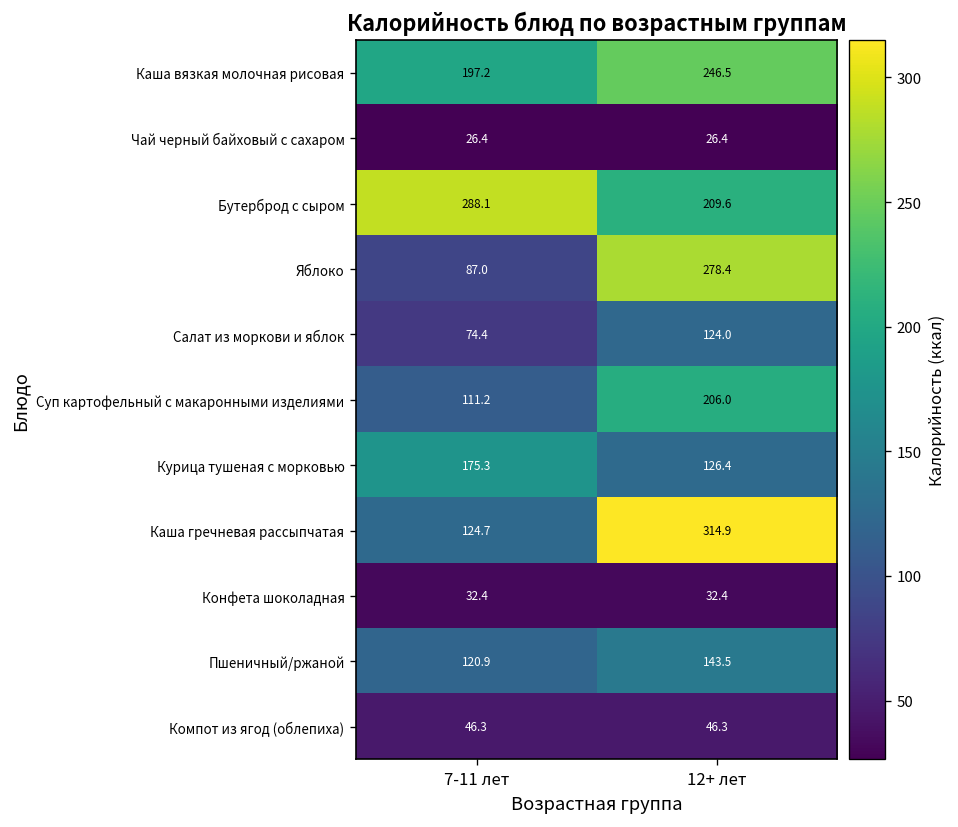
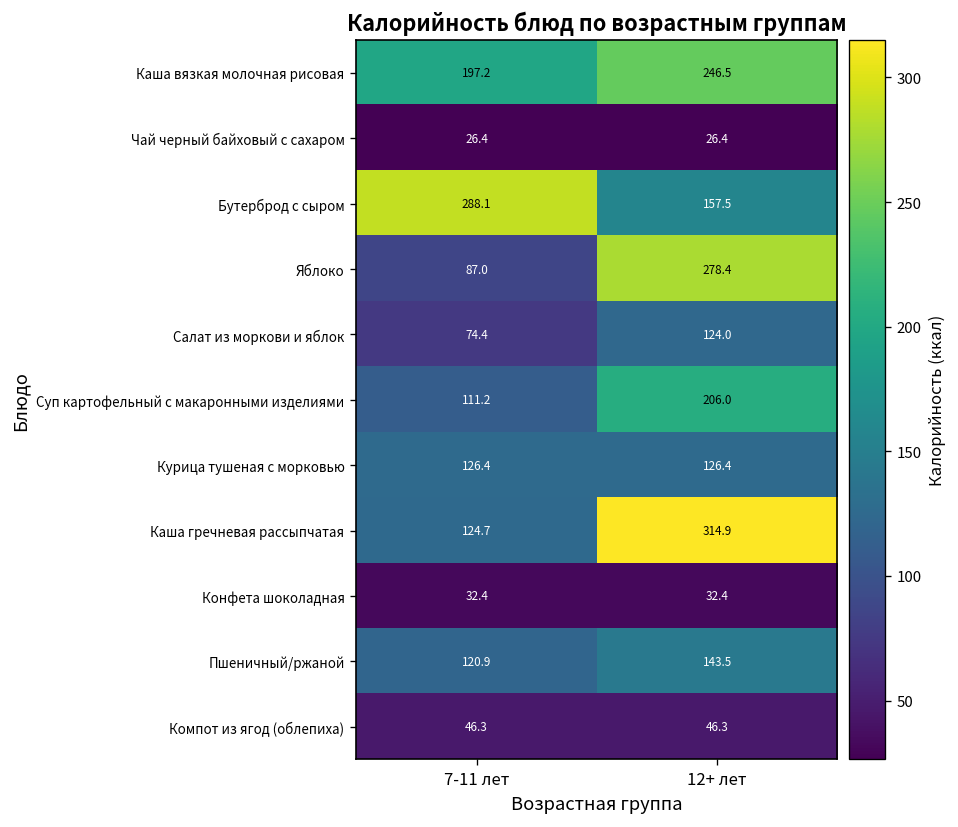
  {
    "Каша вязкая молочная рисовая": {
      "7-11 лет": 197.2,
      "12+ лет": 246.5
    },
    "Чай черный байховый с сахаром": {
      "7-11 лет": 26.4,
      "12+ лет": 26.4
    },
    "Бутерброд с сыром": {
      "7-11 лет": 288.1,
-     "12+ лет": 209.6
+     "12+ лет": 157.5
    },
    "Яблоко": {
      "7-11 лет": 87.0,
      "12+ лет": 278.4
    },
    "Салат из моркови и яблок": {
      "7-11 лет": 74.4,
      "12+ лет": 124.0
    },
    "Суп картофельный с макаронными изделиями": {
      "7-11 лет": 111.2,
      "12+ лет": 206.0
    },
    "Курица тушеная с морковью": {
-     "7-11 лет": 175.3,
+     "7-11 лет": 126.4,
      "12+ лет": 126.4
    },
    "Каша гречневая рассыпчатая": {
      "7-11 лет": 124.7,
      "12+ лет": 314.9
    },
    "Конфета шоколадная": {
      "7-11 лет": 32.4,
      "12+ лет": 32.4
    },
    "Пшеничный/ржаной": {
      "7-11 лет": 120.9,
      "12+ лет": 143.5
    },
    "Компот из ягод (облепиха)": {
      "7-11 лет": 46.3,
      "12+ лет": 46.3
    }
  }
